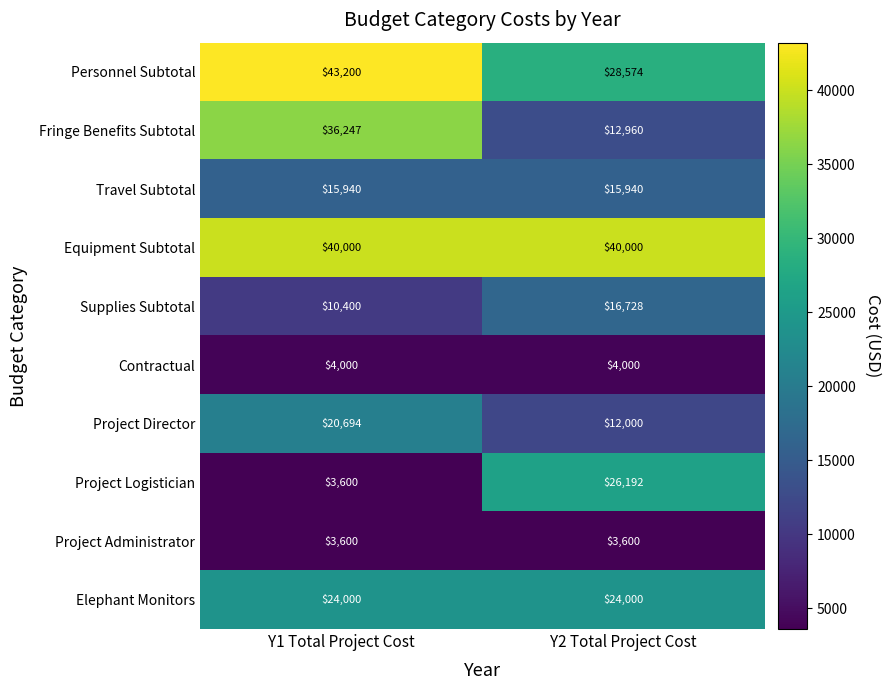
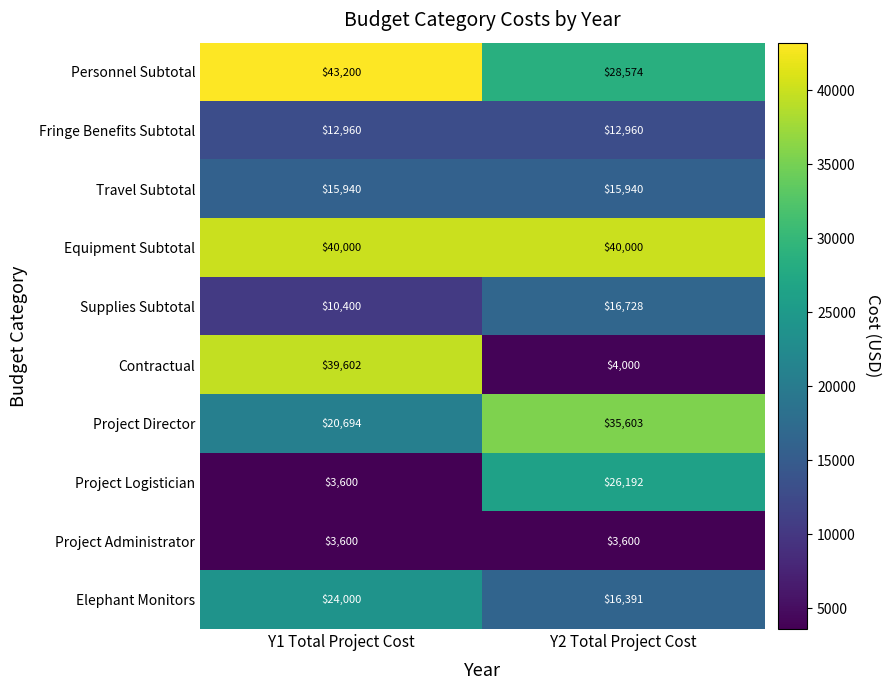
  {
    "Personnel Subtotal": {
      "Y1 Total Project Cost": "$43,200",
      "Y2 Total Project Cost": "$28,574"
    },
    "Fringe Benefits Subtotal": {
-     "Y1 Total Project Cost": "$36,247",
+     "Y1 Total Project Cost": "$12,960",
      "Y2 Total Project Cost": "$12,960"
    },
    "Travel Subtotal": {
      "Y1 Total Project Cost": "$15,940",
      "Y2 Total Project Cost": "$15,940"
    },
    "Equipment Subtotal": {
      "Y1 Total Project Cost": "$40,000",
      "Y2 Total Project Cost": "$40,000"
    },
    "Supplies Subtotal": {
      "Y1 Total Project Cost": "$10,400",
      "Y2 Total Project Cost": "$16,728"
    },
    "Contractual": {
-     "Y1 Total Project Cost": "$4,000",
+     "Y1 Total Project Cost": "$39,602",
      "Y2 Total Project Cost": "$4,000"
    },
    "Project Director": {
      "Y1 Total Project Cost": "$20,694",
-     "Y2 Total Project Cost": "$12,000"
+     "Y2 Total Project Cost": "$35,603"
    },
    "Project Logistician": {
      "Y1 Total Project Cost": "$3,600",
      "Y2 Total Project Cost": "$26,192"
    },
    "Project Administrator": {
      "Y1 Total Project Cost": "$3,600",
      "Y2 Total Project Cost": "$3,600"
    },
    "Elephant Monitors": {
      "Y1 Total Project Cost": "$24,000",
-     "Y2 Total Project Cost": "$24,000"
+     "Y2 Total Project Cost": "$16,391"
    }
  }
